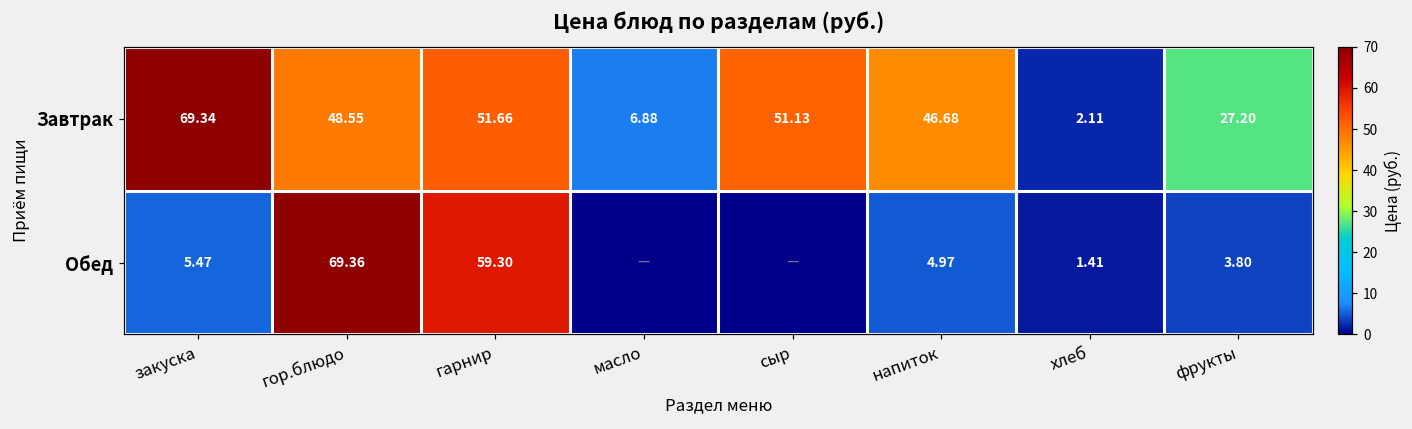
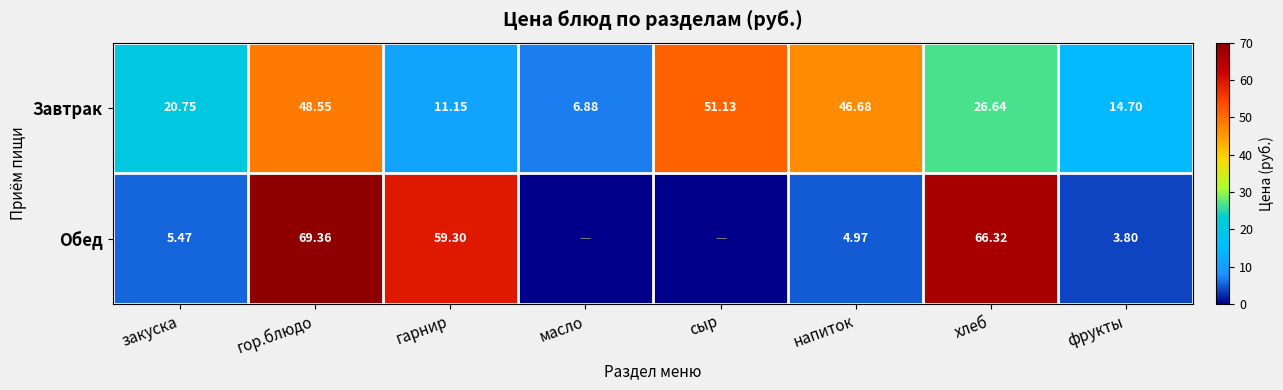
  {
    "Завтрак": {
-     "закуска": 69.34,
+     "закуска": 20.75,
      "гор.блюдо": 48.55,
-     "гарнир": 51.66,
+     "гарнир": 11.15,
      "масло": 6.88,
      "сыр": 51.13,
      "напиток": 46.68,
-     "хлеб": 2.11,
-     "фрукты": 27.20
+     "хлеб": 26.64,
+     "фрукты": 14.70
    },
    "Обед": {
      "закуска": 5.47,
      "гор.блюдо": 69.36,
      "гарнир": 59.30,
      "напиток": 4.97,
-     "хлеб": 1.41,
+     "хлеб": 66.32,
      "фрукты": 3.80
    }
  }
